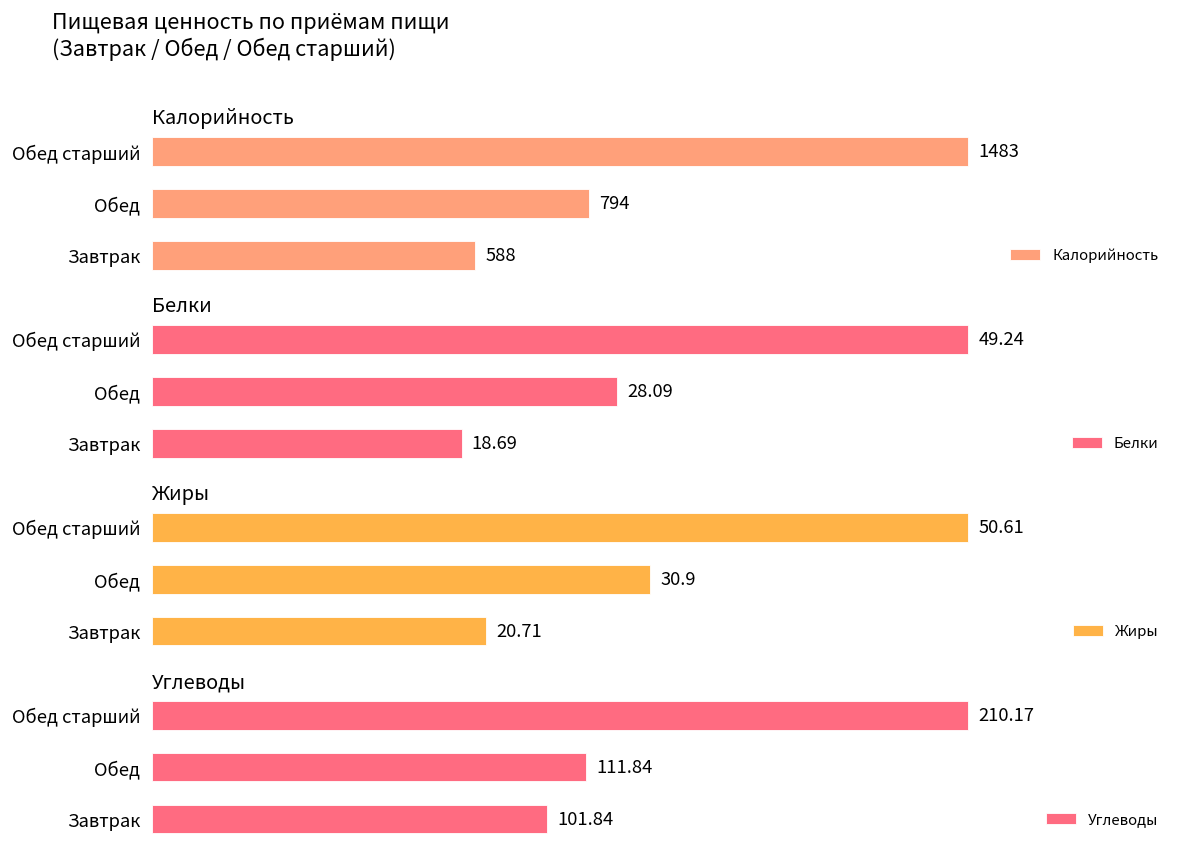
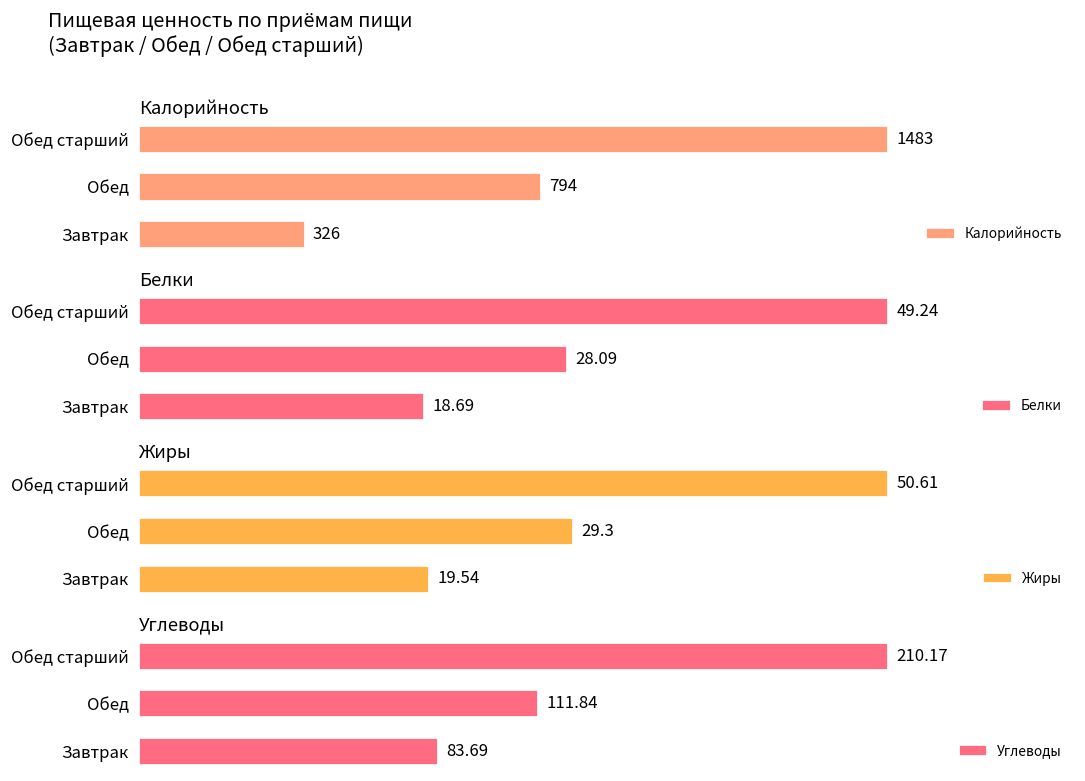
  {
    "Калорийность": {
      "Обед старший": 1483,
      "Обед": 794,
-     "Завтрак": 588
+     "Завтрак": 326
    },
    "Белки": {
      "Обед старший": 49.24,
      "Обед": 28.09,
      "Завтрак": 18.69
    },
    "Жиры": {
      "Обед старший": 50.61,
-     "Обед": 30.9,
-     "Завтрак": 20.71
+     "Обед": 29.3,
+     "Завтрак": 19.54
    },
    "Углеводы": {
      "Обед старший": 210.17,
      "Обед": 111.84,
-     "Завтрак": 101.84
+     "Завтрак": 83.69
    }
  }
